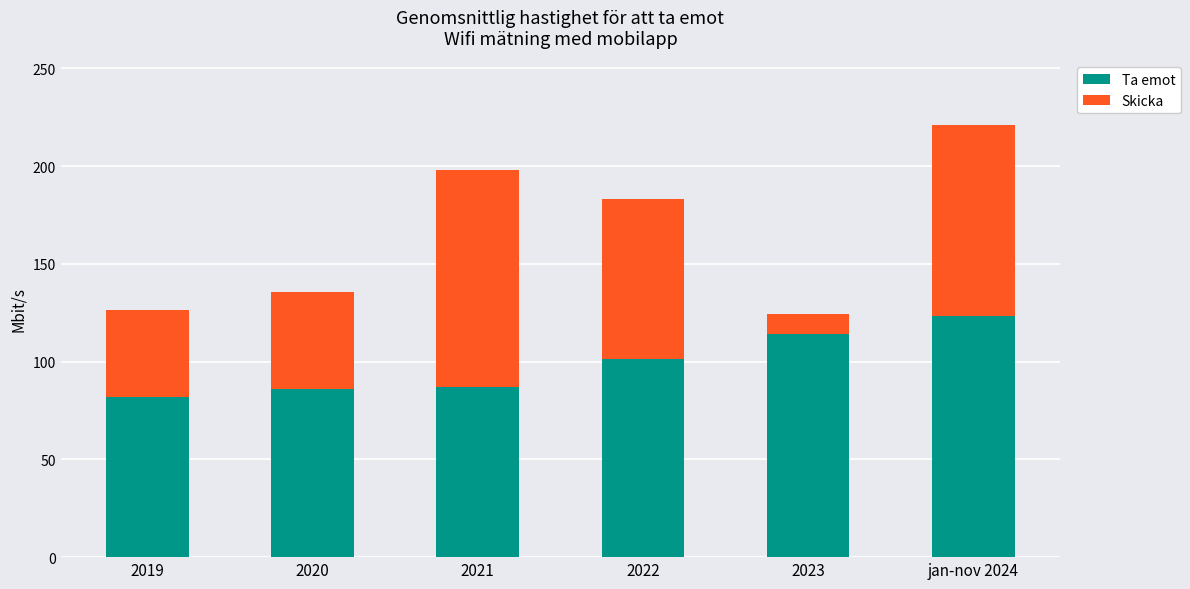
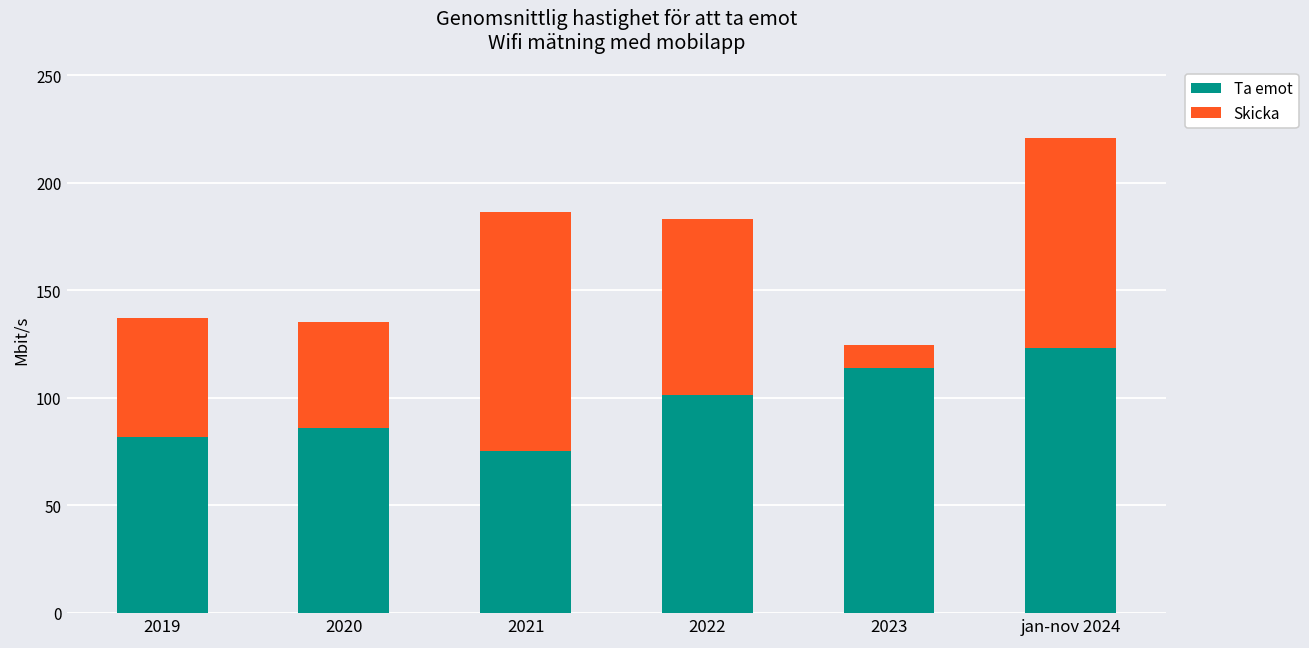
  {
    "Ta emot": {
      "2019": 82,
      "2020": 86,
-     "2021": 87,
+     "2021": 75,
      "2022": 101,
      "2023": 114,
      "jan-nov 2024": 123
    },
    "Skicka": {
-     "2019": 44,
+     "2019": 55,
      "2020": 50,
      "2021": 111,
      "2022": 82,
      "2023": 11,
      "jan-nov 2024": 98
    }
  }
